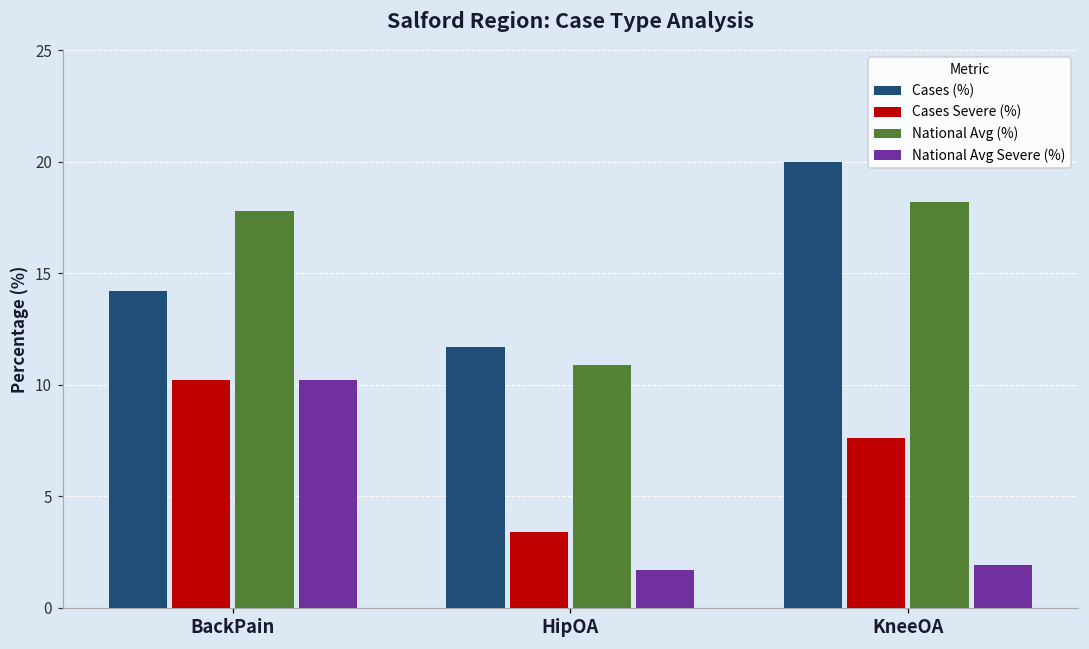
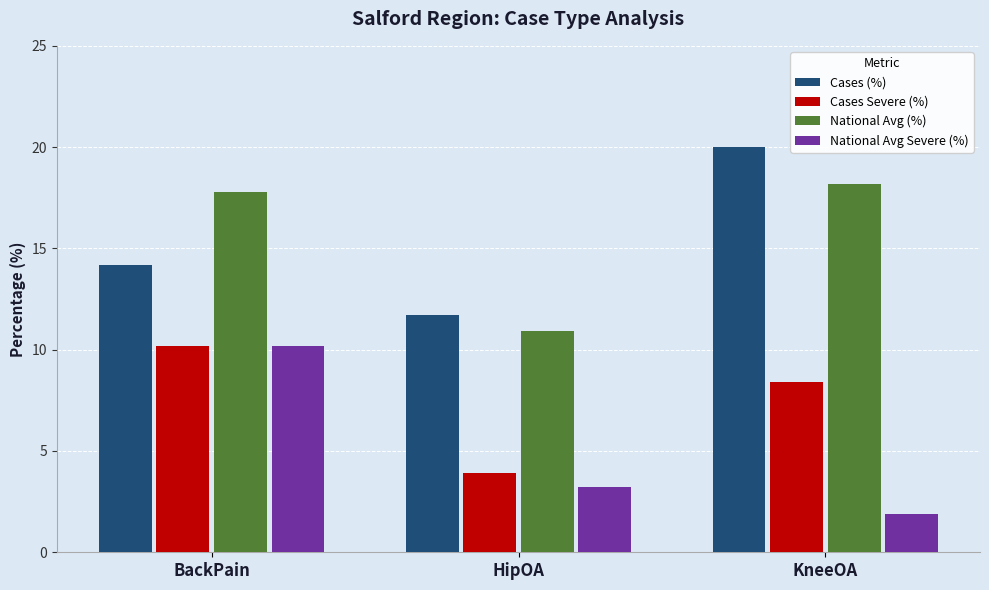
  {
    "Cases (%)": {
      "BackPain": 14.2,
      "HipOA": 11.7,
      "KneeOA": 20.0
    },
    "Cases Severe (%)": {
      "BackPain": 10.2,
-     "HipOA": 3.4,
-     "KneeOA": 7.6
+     "HipOA": 3.9,
+     "KneeOA": 8.4
    },
    "National Avg (%)": {
      "BackPain": 17.8,
      "HipOA": 10.9,
      "KneeOA": 18.2
    },
    "National Avg Severe (%)": {
      "BackPain": 10.2,
-     "HipOA": 1.7,
+     "HipOA": 3.2,
      "KneeOA": 1.9
    }
  }
